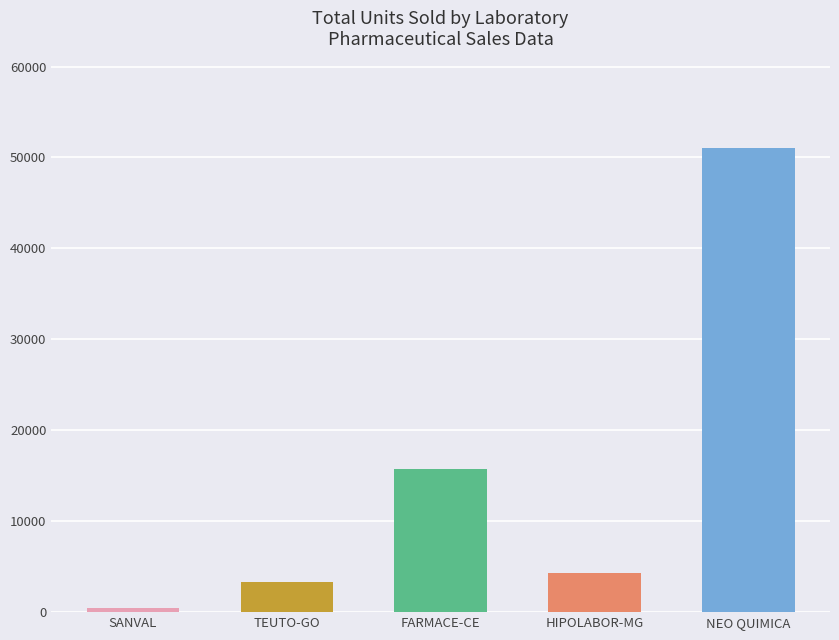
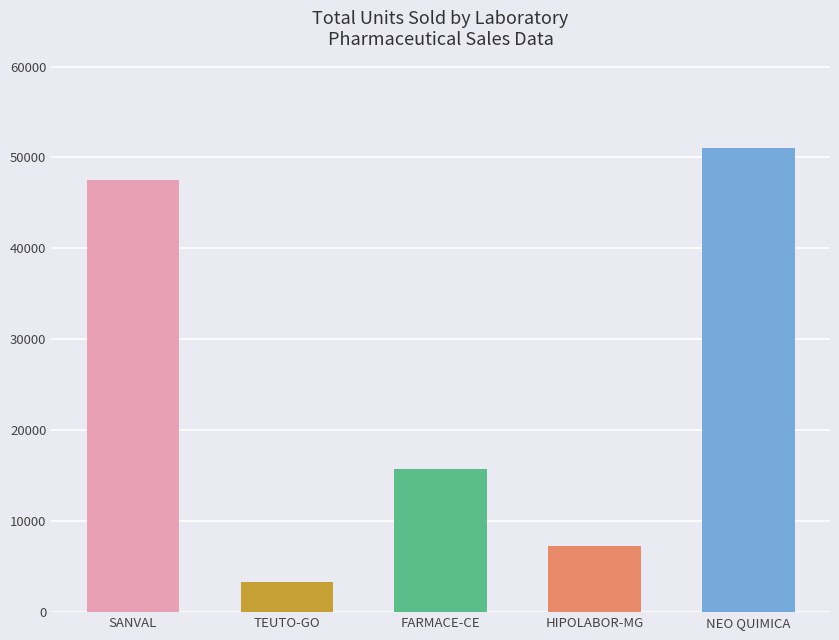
  {
-   "SANVAL": 1000,
+   "SANVAL": 48000,
    "TEUTO-GO": 3000,
    "FARMACE-CE": 16000,
-   "HIPOLABOR-MG": 4000,
+   "HIPOLABOR-MG": 7000,
    "NEO QUIMICA": 51000
  }
